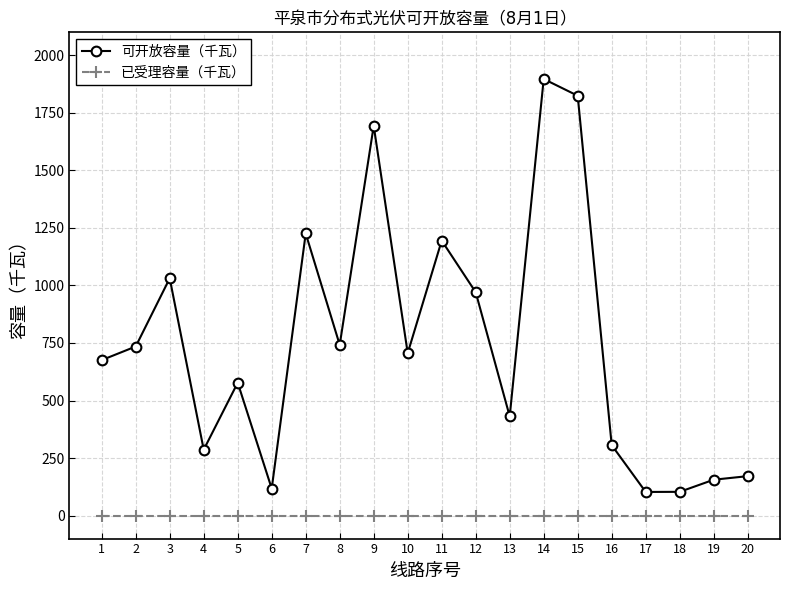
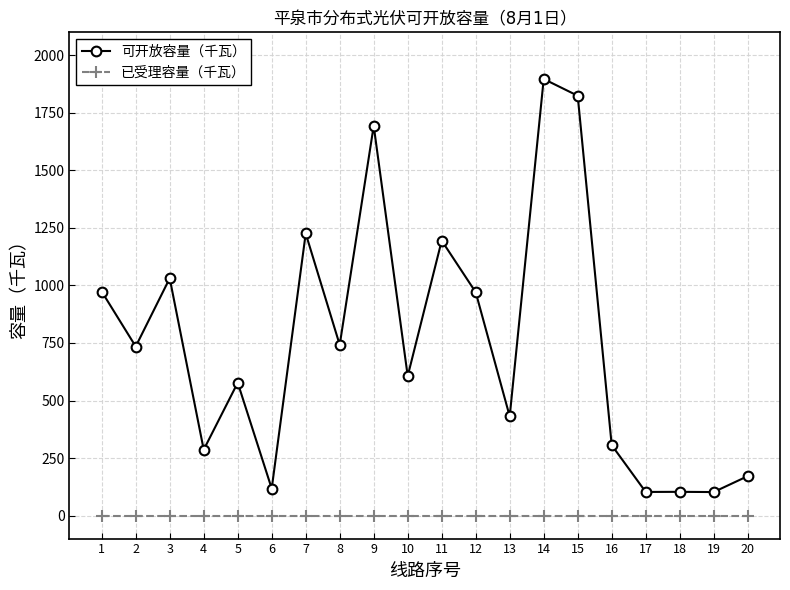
  {
    "可开放容量（千瓦）": {
-     "1": 680,
+     "1": 970,
      "2": 730,
      "3": 1030,
      "4": 290,
      "5": 580,
      "6": 120,
      "7": 1230,
      "8": 740,
      "9": 1690,
-     "10": 710,
+     "10": 610,
      "11": 1190,
      "12": 970,
      "13": 430,
      "14": 1900,
      "15": 1820,
      "16": 310,
      "17": 100,
      "18": 100,
-     "19": 160,
+     "19": 100,
      "20": 170
    },
    "已受理容量（千瓦）": {
      "1": 0,
      "2": 0,
      "3": 0,
      "4": 0,
      "5": 0,
      "6": 0,
      "7": 0,
      "8": 0,
      "9": 0,
      "10": 0,
      "11": 0,
      "12": 0,
      "13": 0,
      "14": 0,
      "15": 0,
      "16": 0,
      "17": 0,
      "18": 0,
      "19": 0,
      "20": 0
    }
  }
